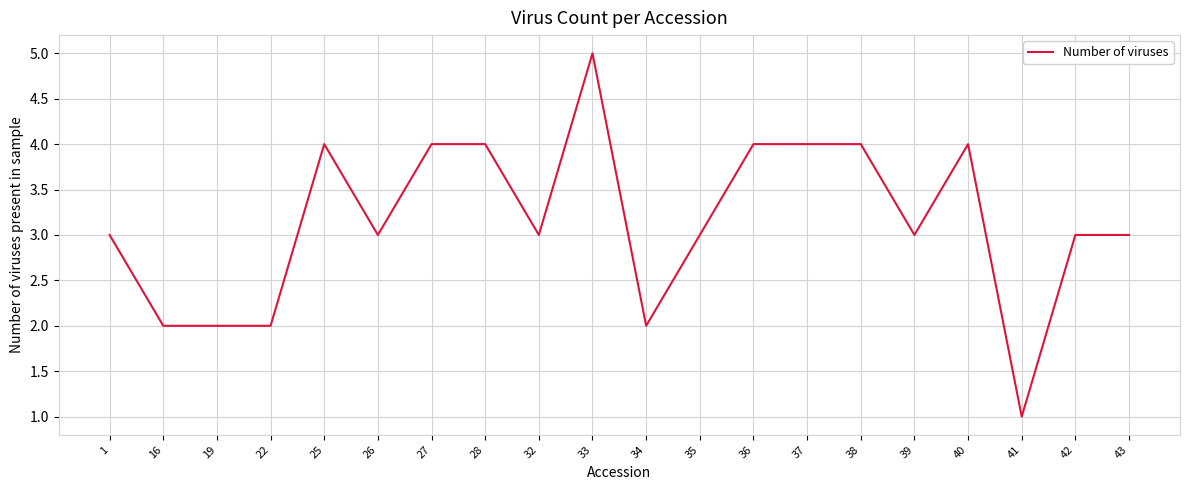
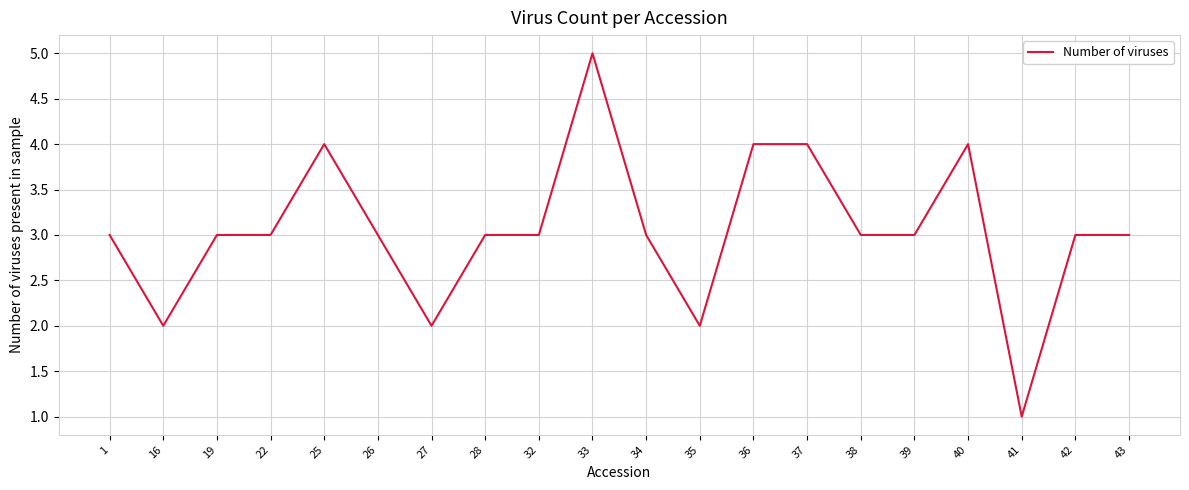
  {
    "1": 3,
    "16": 2,
-   "19": 2,
-   "22": 2,
+   "19": 3,
+   "22": 3,
    "25": 4,
    "26": 3,
-   "27": 4,
-   "28": 4,
+   "27": 2,
+   "28": 3,
    "32": 3,
    "33": 5,
-   "34": 2,
-   "35": 3,
+   "34": 3,
+   "35": 2,
    "36": 4,
    "37": 4,
-   "38": 4,
+   "38": 3,
    "39": 3,
    "40": 4,
    "41": 1,
    "42": 3,
    "43": 3
  }
